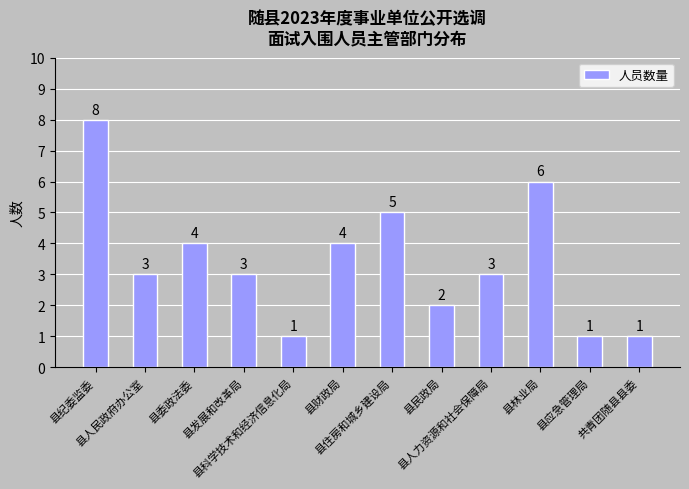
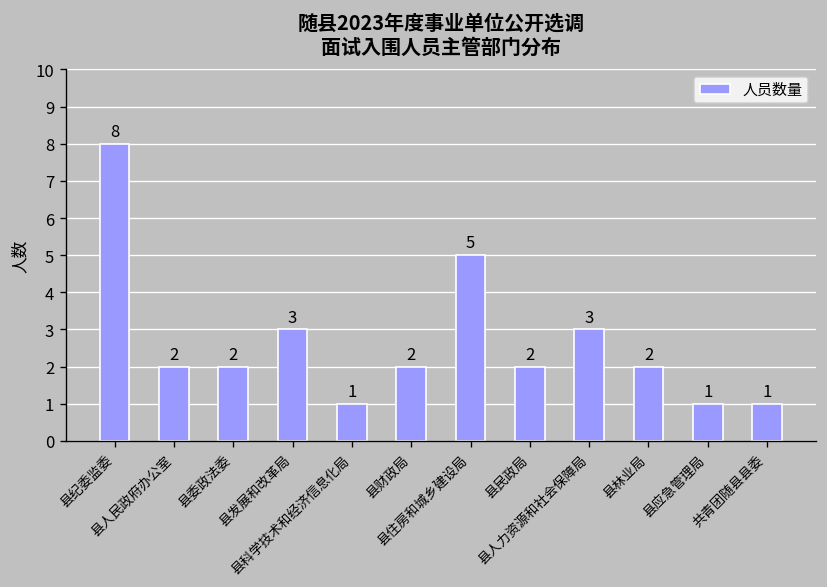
  {
    "县纪委监委": 8,
-   "县人民政府办公室": 3,
-   "县委政法委": 4,
+   "县人民政府办公室": 2,
+   "县委政法委": 2,
    "县发展和改革局": 3,
    "县科学技术和经济信息化局": 1,
-   "县财政局": 4,
+   "县财政局": 2,
    "县住房和城乡建设局": 5,
    "县民政局": 2,
    "县人力资源和社会保障局": 3,
-   "县林业局": 6,
+   "县林业局": 2,
    "县应急管理局": 1,
    "共青团随县县委": 1
  }
